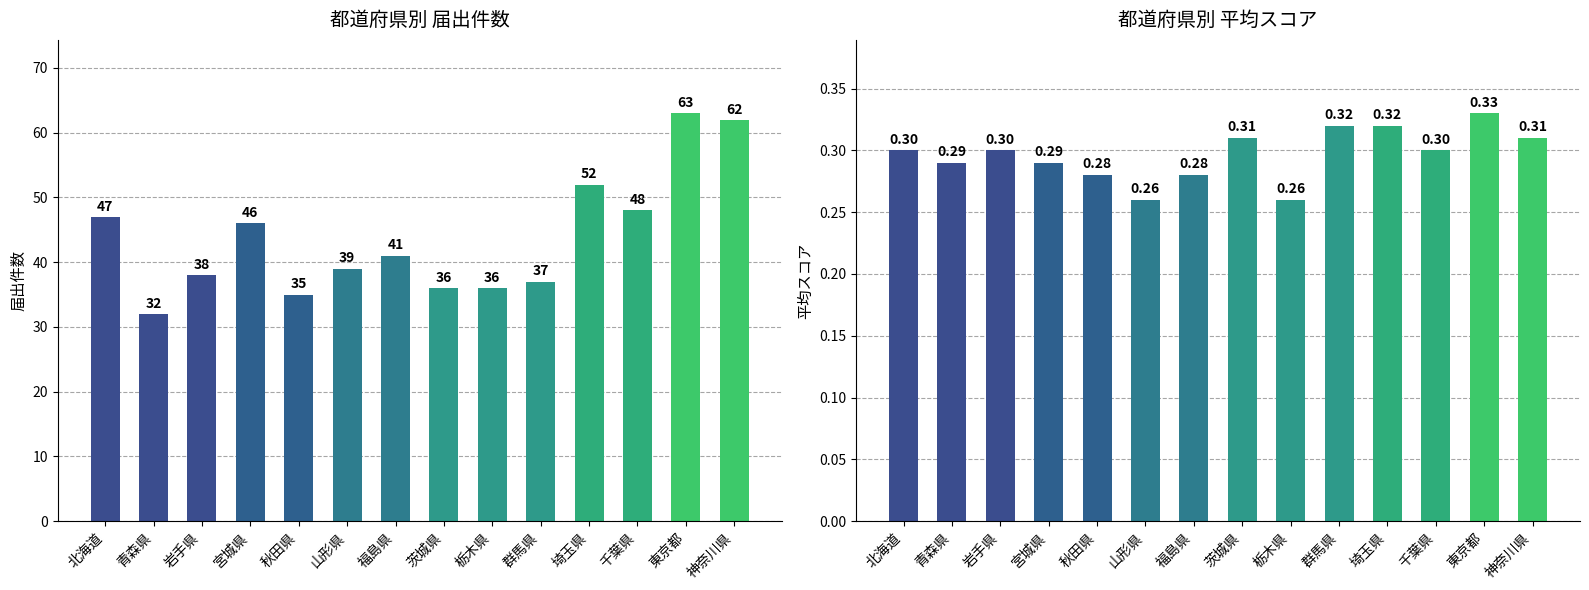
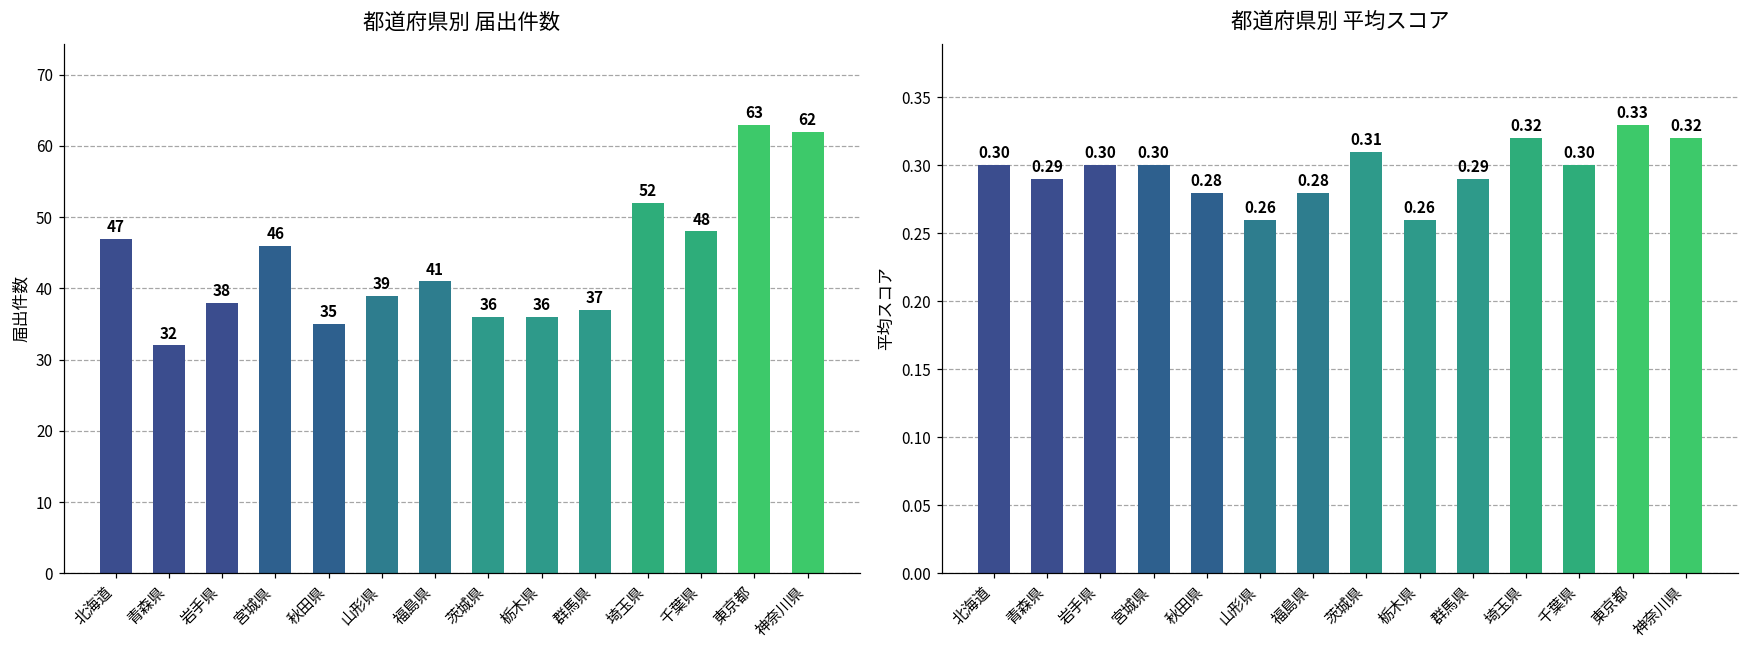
  {
    "都道府県別 届出件数": {
      "北海道": 47,
      "青森県": 32,
      "岩手県": 38,
      "宮城県": 46,
      "秋田県": 35,
      "山形県": 39,
      "福島県": 41,
      "茨城県": 36,
      "栃木県": 36,
      "群馬県": 37,
      "埼玉県": 52,
      "千葉県": 48,
      "東京都": 63,
      "神奈川県": 62
    },
    "都道府県別 平均スコア": {
      "北海道": 0.30,
      "青森県": 0.29,
      "岩手県": 0.30,
-     "宮城県": 0.29,
+     "宮城県": 0.30,
      "秋田県": 0.28,
      "山形県": 0.26,
      "福島県": 0.28,
      "茨城県": 0.31,
      "栃木県": 0.26,
-     "群馬県": 0.32,
+     "群馬県": 0.29,
      "埼玉県": 0.32,
      "千葉県": 0.30,
      "東京都": 0.33,
-     "神奈川県": 0.31
+     "神奈川県": 0.32
    }
  }
